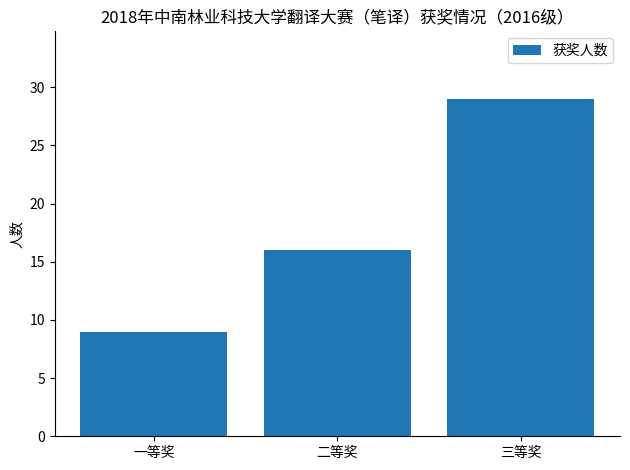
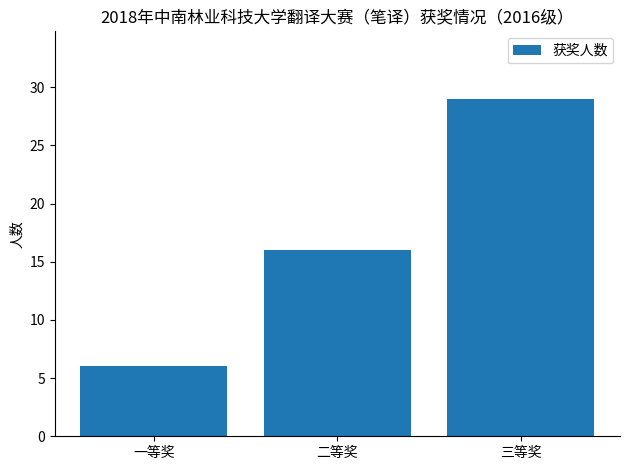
  {
-   "一等奖": 9,
+   "一等奖": 6,
    "二等奖": 16,
    "三等奖": 29
  }
